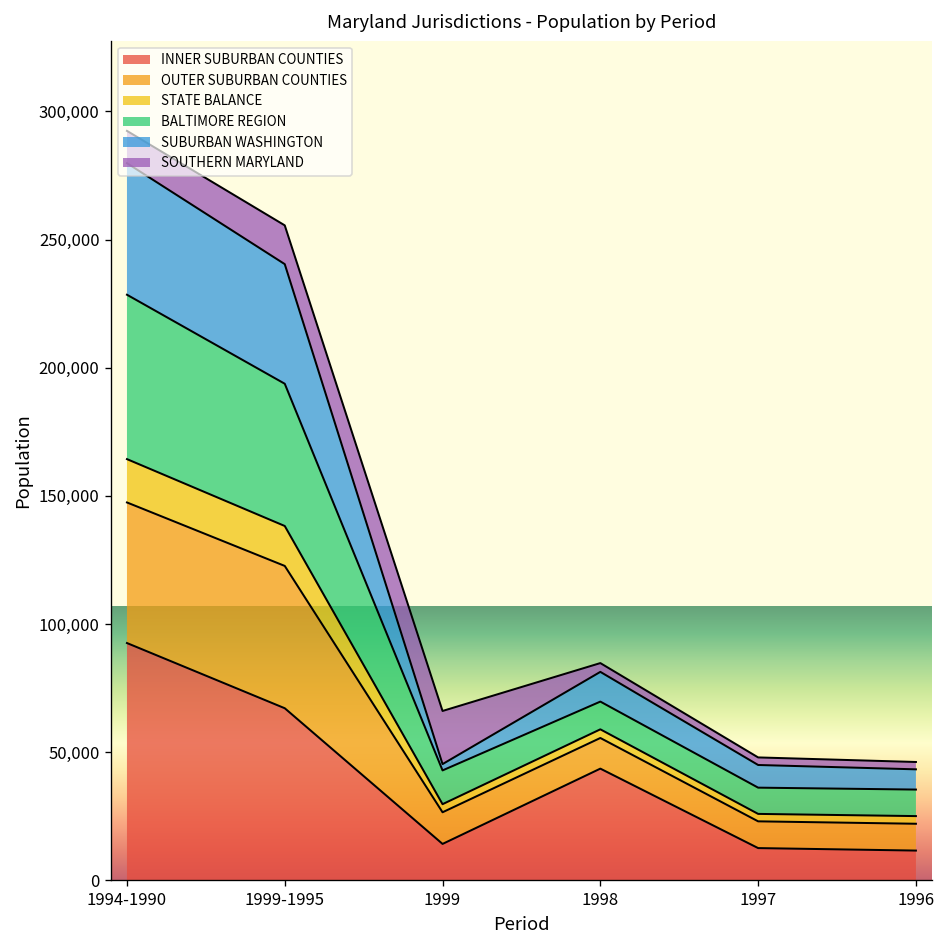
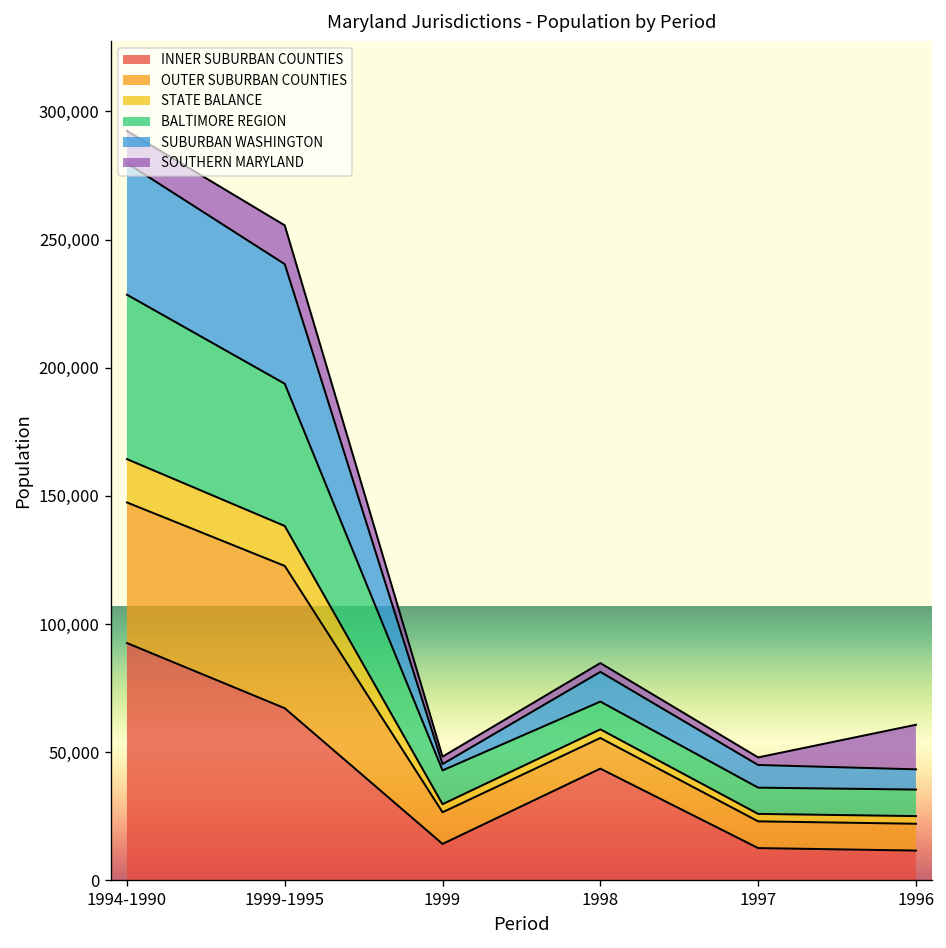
  {
    "INNER SUBURBAN COUNTIES": {
      "1994-1990": "93,000",
      "1999-1995": "67,000",
      "1999": "14,000",
      "1998": "44,000",
      "1997": "13,000",
      "1996": "12,000"
    },
    "BALTIMORE REGION": {
      "1994-1990": "64,000",
      "1999-1995": "55,000",
      "1999": "13,000",
      "1998": "11,000",
      "1997": "10,000",
      "1996": "10,000"
    },
    "SUBURBAN WASHINGTON": {
      "1999-1995": "47,000",
      "1999": "2,000",
      "1998": "12,000",
      "1997": "9,000",
      "1996": "8,000"
    },
    "SOUTHERN MARYLAND": {
      "1999-1995": "15,000",
-     "1999": "21,000",
+     "1999": "3,000",
      "1998": "3,000",
      "1997": "3,000",
-     "1996": "3,000"
+     "1996": "17,000"
    }
  }
